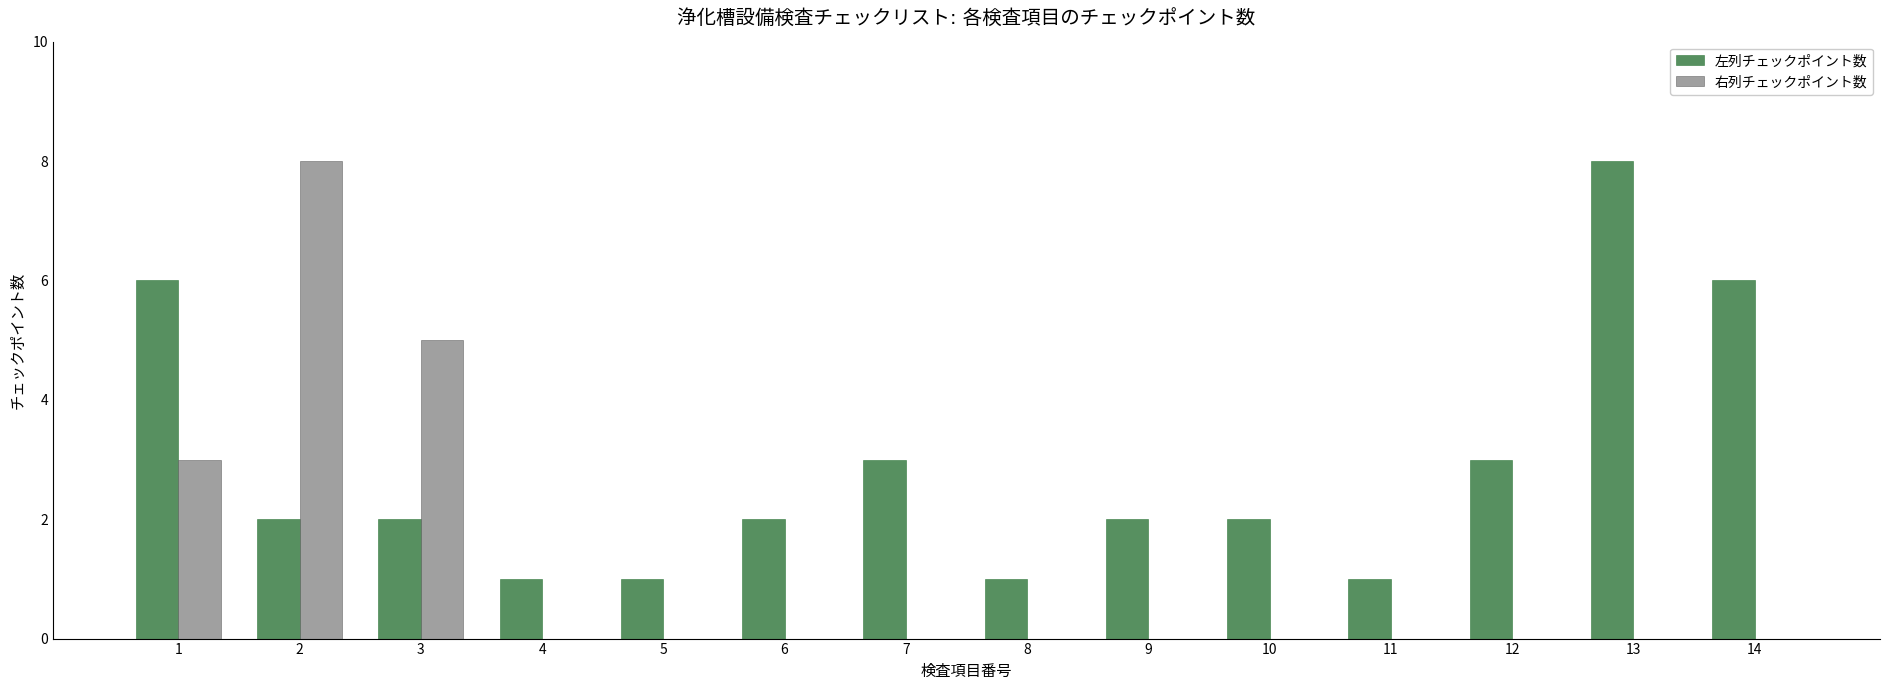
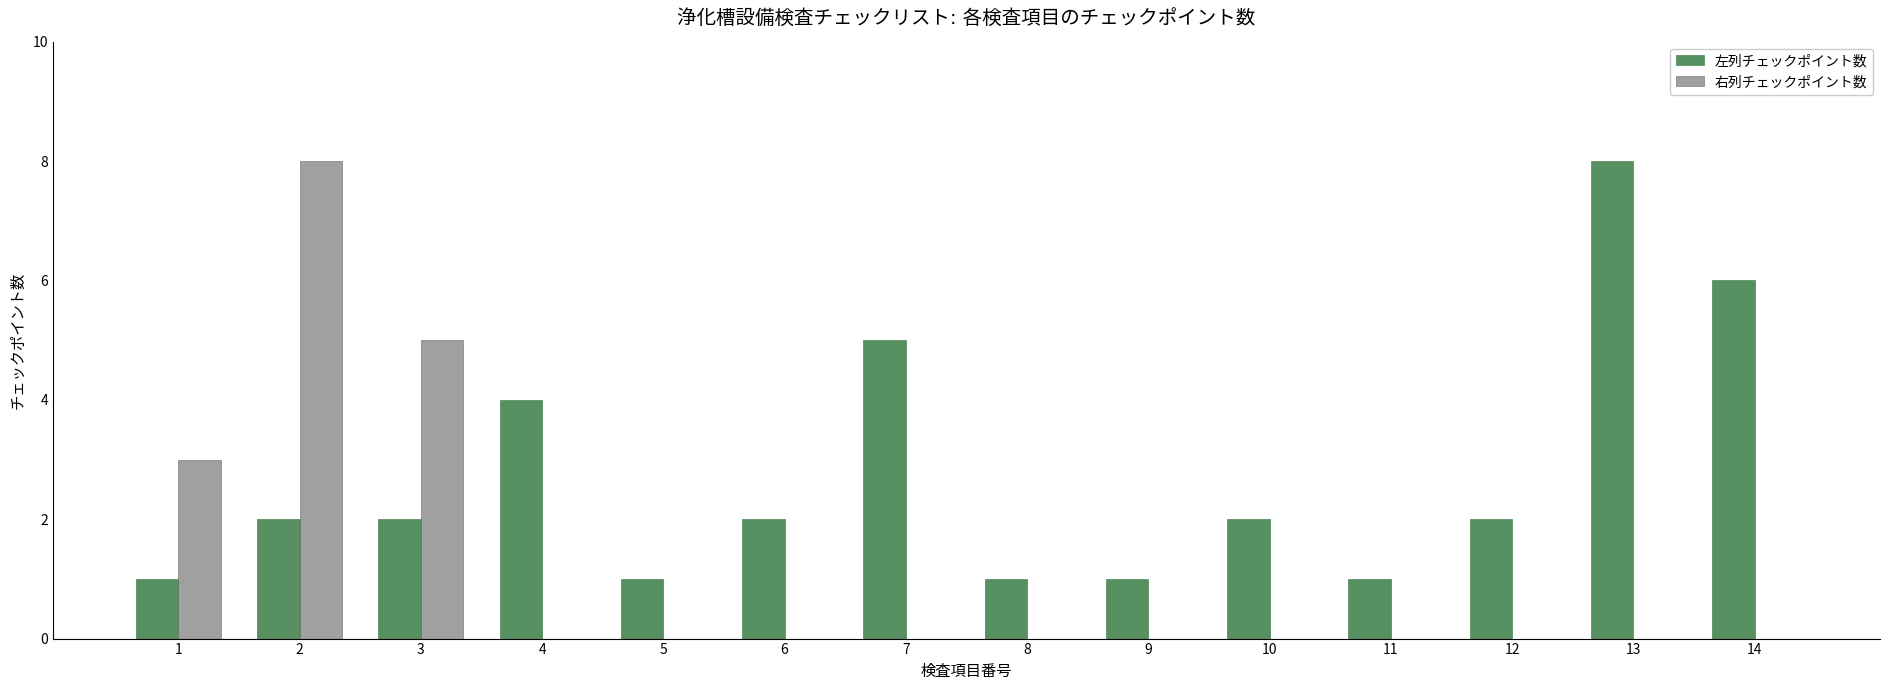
  {
    "左列チェックポイント数": {
-     "1": 6,
+     "1": 1,
      "2": 2,
      "3": 2,
-     "4": 1,
+     "4": 4,
      "5": 1,
      "6": 2,
-     "7": 3,
+     "7": 5,
      "8": 1,
-     "9": 2,
+     "9": 1,
      "10": 2,
      "11": 1,
-     "12": 3,
+     "12": 2,
      "13": 8,
      "14": 6
    },
    "右列チェックポイント数": {
      "1": 3,
      "2": 8,
      "3": 5,
      "4": 0,
      "5": 0,
      "6": 0,
      "7": 0,
      "8": 0,
      "9": 0,
      "10": 0,
      "11": 0,
      "12": 0,
      "13": 0,
      "14": 0
    }
  }
